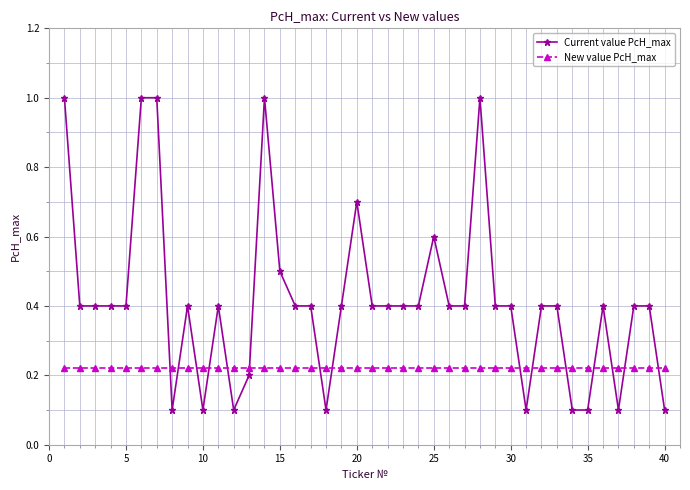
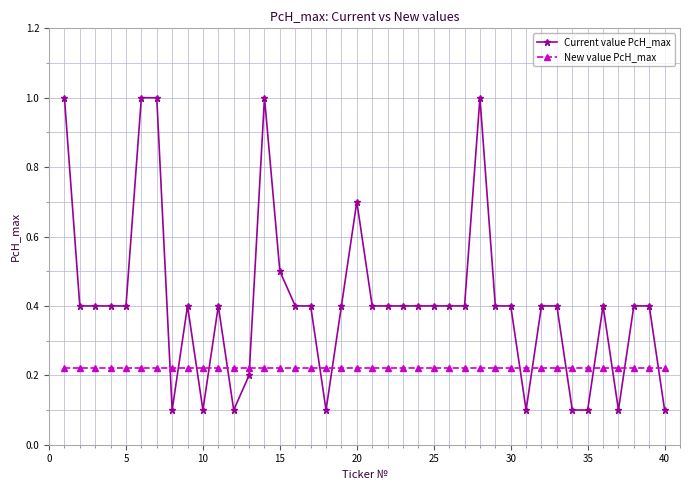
  {
    "Current value PcH_max": {
      "5": 0.4,
      "10": 0.1,
      "15": 0.5,
      "20": 0.7,
-     "25": 0.6,
+     "25": 0.4,
      "30": 0.4,
      "35": 0.1,
      "40": 0.1
    },
    "New value PcH_max": {
      "5": 0.22,
      "10": 0.22,
      "15": 0.22,
      "20": 0.22,
      "25": 0.22,
      "30": 0.22,
      "35": 0.22,
      "40": 0.22
    }
  }
